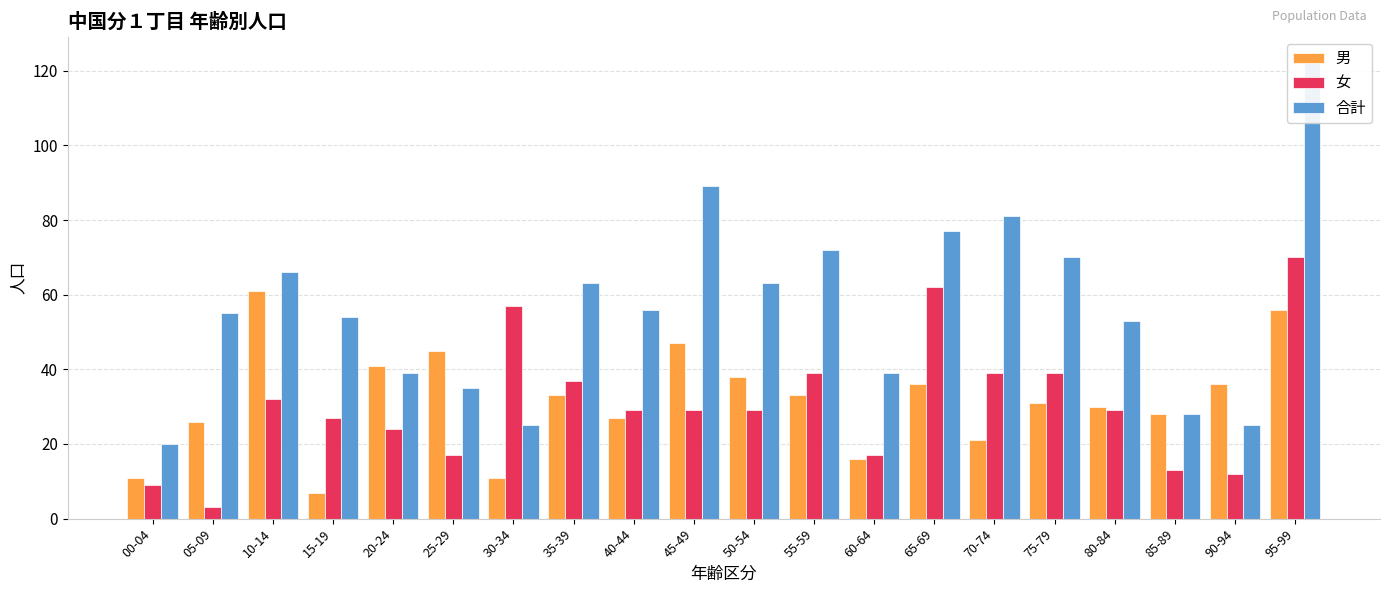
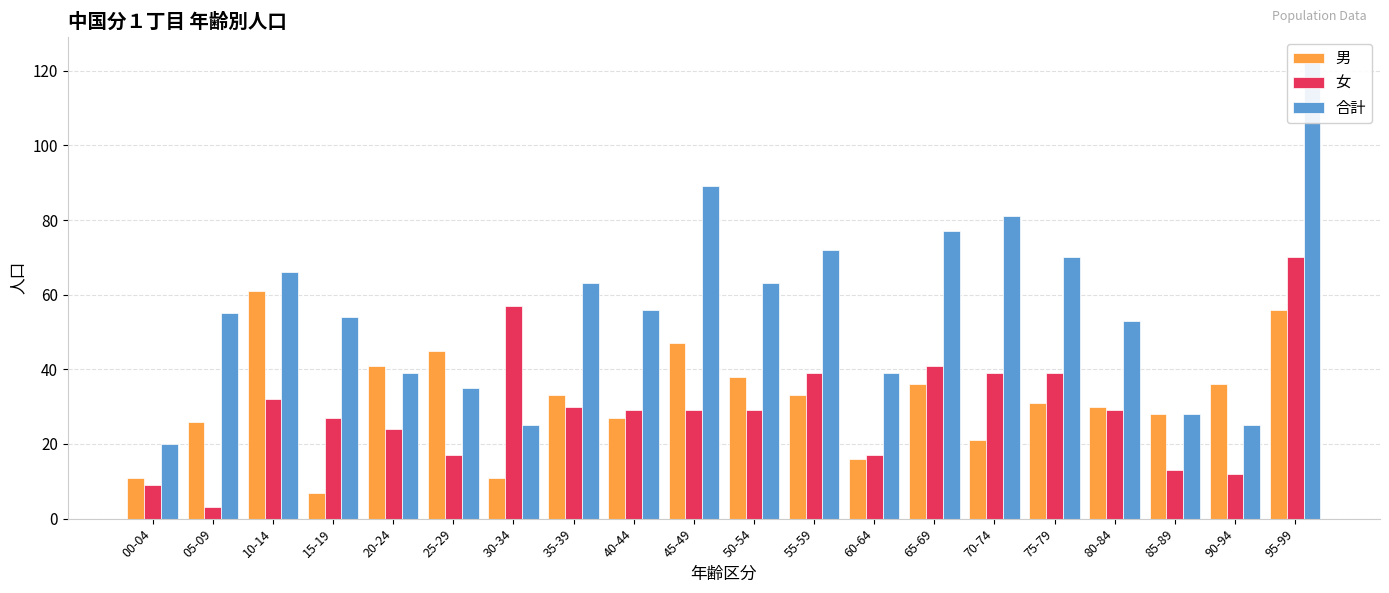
  {
    "男": {
      "00-04": 11,
      "05-09": 26,
      "10-14": 61,
      "15-19": 7,
      "20-24": 41,
      "25-29": 45,
      "30-34": 11,
      "35-39": 33,
      "40-44": 27,
      "45-49": 47,
      "50-54": 38,
      "55-59": 33,
      "60-64": 16,
      "65-69": 36,
      "70-74": 21,
      "75-79": 31,
      "80-84": 30,
      "85-89": 28,
      "90-94": 36,
      "95-99": 56
    },
    "女": {
      "00-04": 9,
      "05-09": 3,
      "10-14": 32,
      "15-19": 27,
      "20-24": 24,
      "25-29": 17,
      "30-34": 57,
-     "35-39": 37,
+     "35-39": 30,
      "40-44": 29,
      "45-49": 29,
      "50-54": 29,
      "55-59": 39,
      "60-64": 17,
-     "65-69": 62,
+     "65-69": 41,
      "70-74": 39,
      "75-79": 39,
      "80-84": 29,
      "85-89": 13,
      "90-94": 12,
      "95-99": 70
    },
    "合計": {
      "00-04": 20,
      "05-09": 55,
      "10-14": 66,
      "15-19": 54,
      "20-24": 39,
      "25-29": 35,
      "30-34": 25,
      "35-39": 63,
      "40-44": 56,
      "45-49": 89,
      "50-54": 63,
      "55-59": 72,
      "60-64": 39,
      "65-69": 77,
      "70-74": 81,
      "75-79": 70,
      "80-84": 53,
      "85-89": 28,
      "90-94": 25
    }
  }
